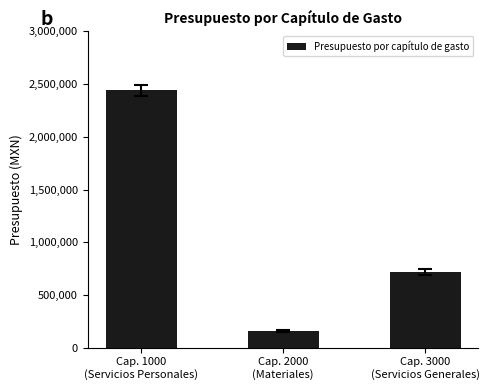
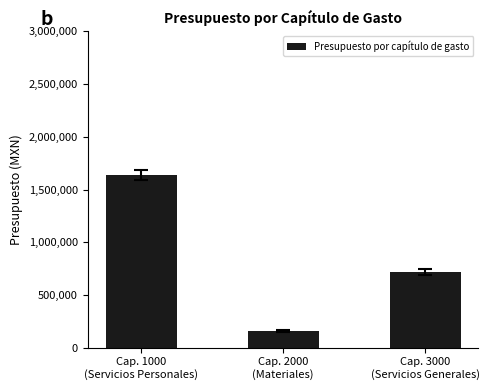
  {
    "Presupuesto por capítulo de gasto": {
-     "Cap. 1000 (Servicios Personales)": "2,440,000",
+     "Cap. 1000 (Servicios Personales)": "1,640,000",
      "Cap. 2000 (Materiales)": "160,000",
      "Cap. 3000 (Servicios Generales)": "710,000"
    }
  }
